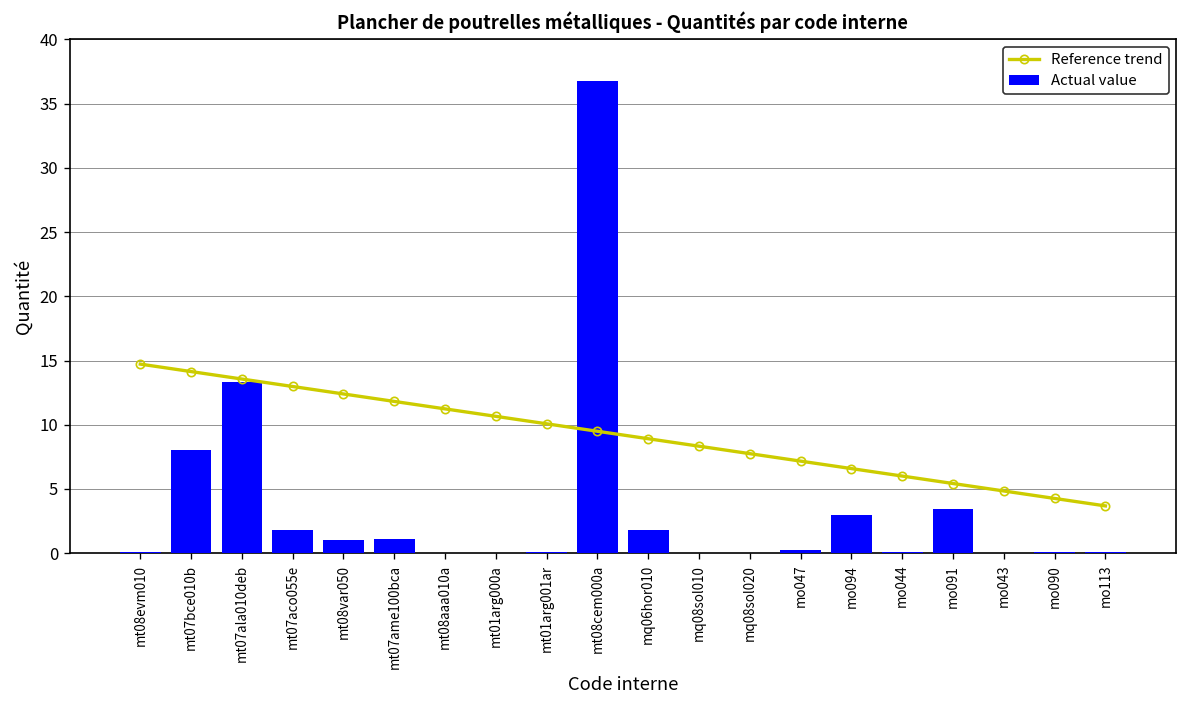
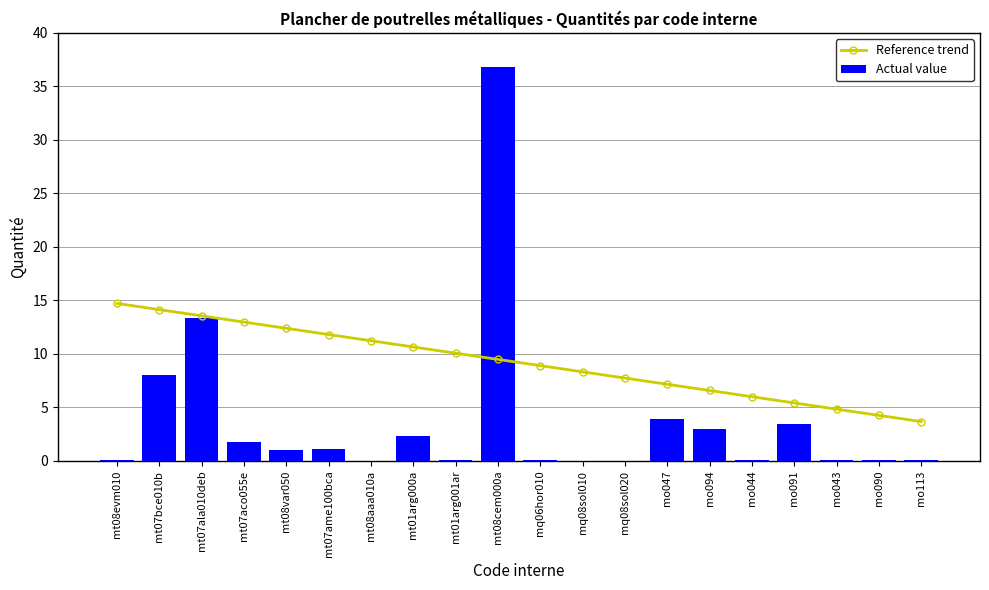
  {
    "Reference trend": {
      "mt08evm010": 14.7,
      "mt07bce010b": 14.1,
      "mt07ala010deb": 13.6,
      "mt07aco055e": 13.0,
      "mt08var050": 12.4,
      "mt07ame100bca": 11.8,
      "mt08aaa010a": 11.2,
      "mt01arg000a": 10.7,
      "mt01arg001ar": 10.1,
      "mt08cem000a": 9.5,
      "mq06hor010": 8.9,
      "mq08sol010": 8.3,
      "mq08sol020": 7.7,
      "mo047": 7.2,
      "mo094": 6.6,
      "mo044": 6.0,
      "mo091": 5.4,
      "mo043": 4.8,
      "mo090": 4.3,
      "mo113": 3.7
    },
    "Actual value": {
      "mt07bce010b": 8.0,
      "mt07ala010deb": 13.4,
      "mt07aco055e": 1.8,
      "mt08var050": 1.0,
      "mt07ame100bca": 1.1,
-     "mt01arg000a": 0.0,
+     "mt01arg000a": 2.4,
      "mt08cem000a": 36.8,
-     "mq06hor010": 1.8,
-     "mo047": 0.2,
+     "mq06hor010": 0.0,
+     "mo047": 3.9,
      "mo094": 3.0,
      "mo091": 3.5
    }
  }
